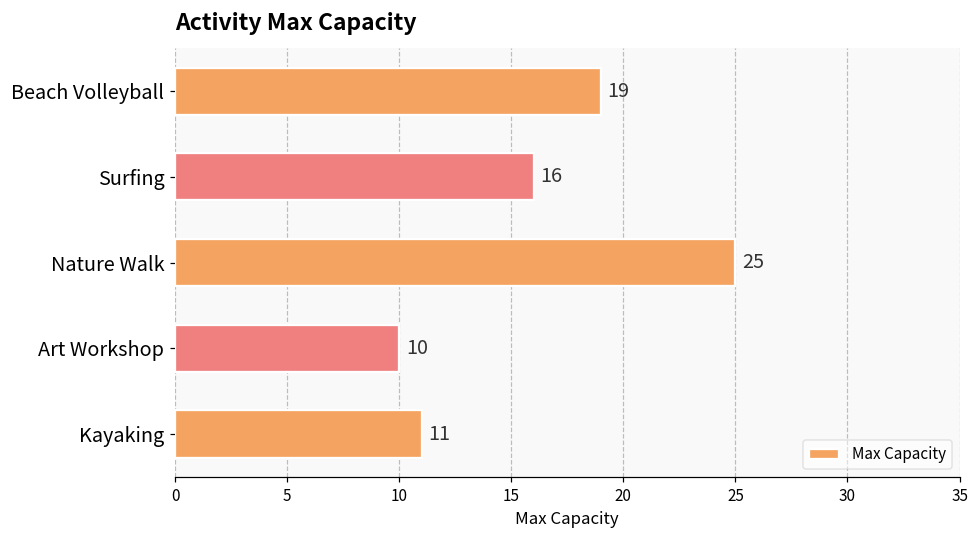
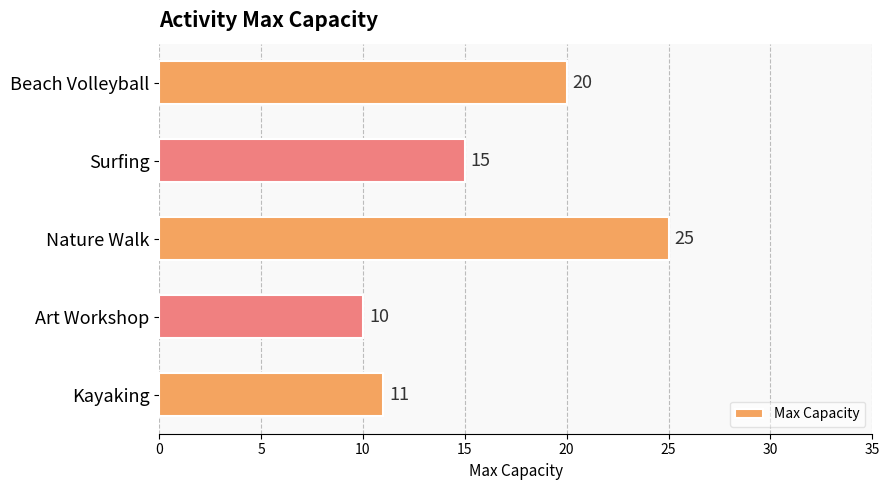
  {
-   "Beach Volleyball": 19,
-   "Surfing": 16,
+   "Beach Volleyball": 20,
+   "Surfing": 15,
    "Nature Walk": 25,
    "Art Workshop": 10,
    "Kayaking": 11
  }
